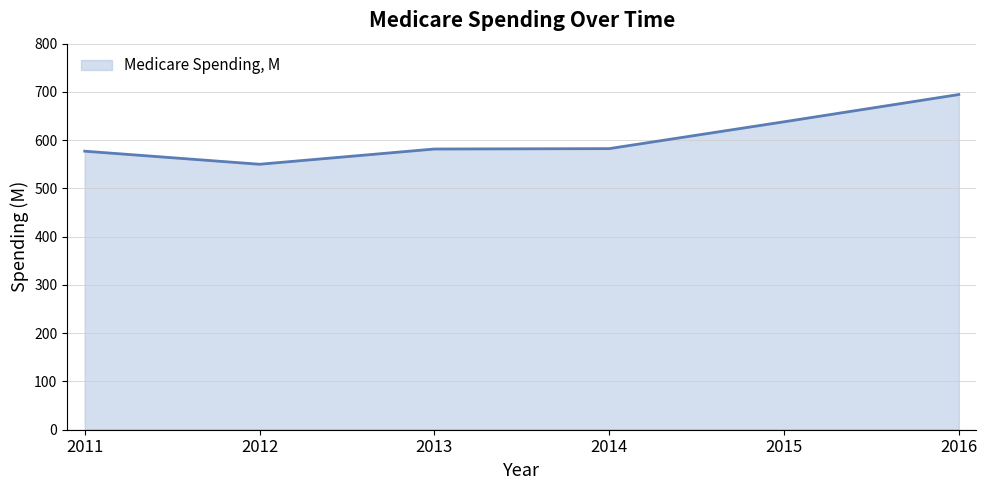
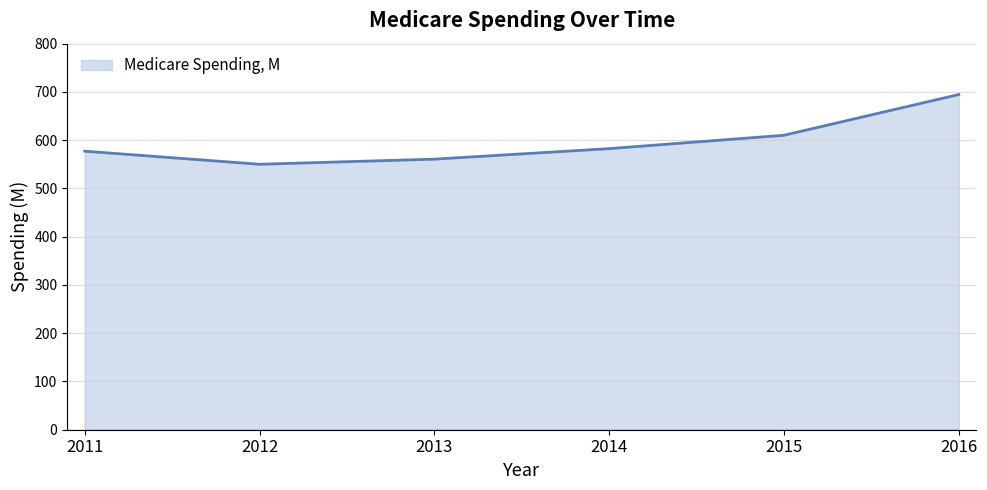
  {
    "2011": 580,
    "2012": 550,
-   "2013": 580,
+   "2013": 560,
    "2014": 580,
-   "2015": 640,
+   "2015": 610,
    "2016": 690
  }
